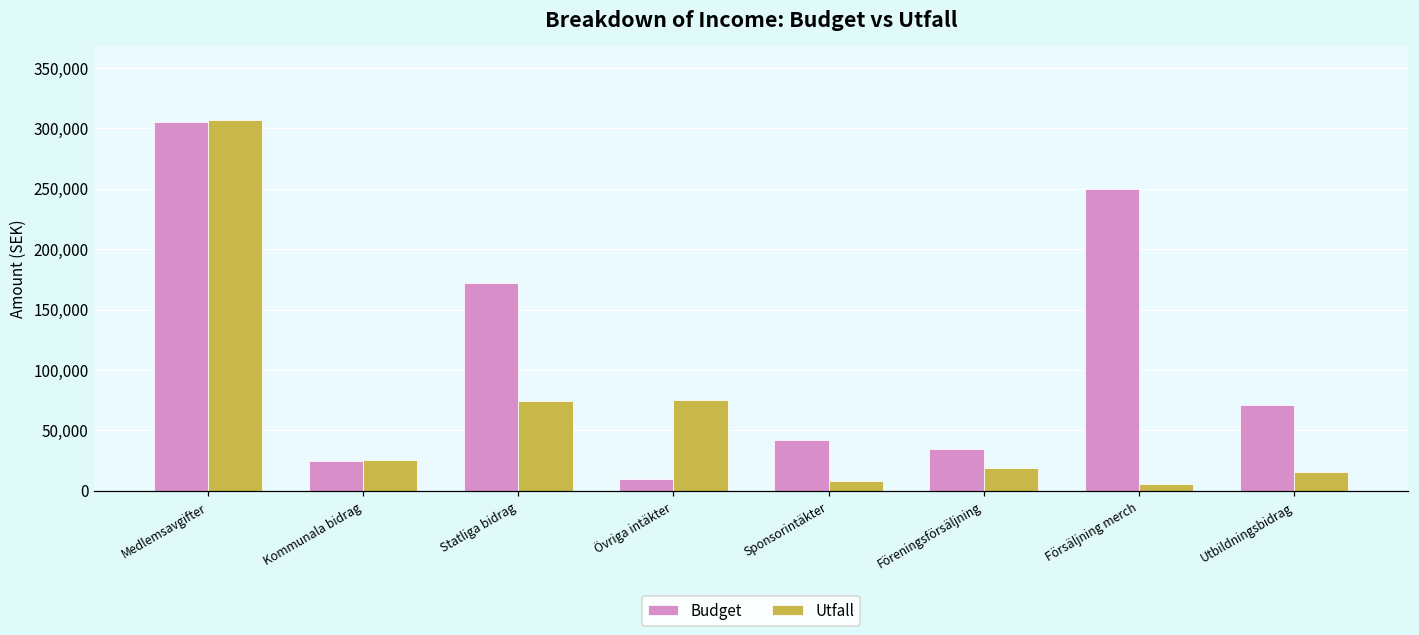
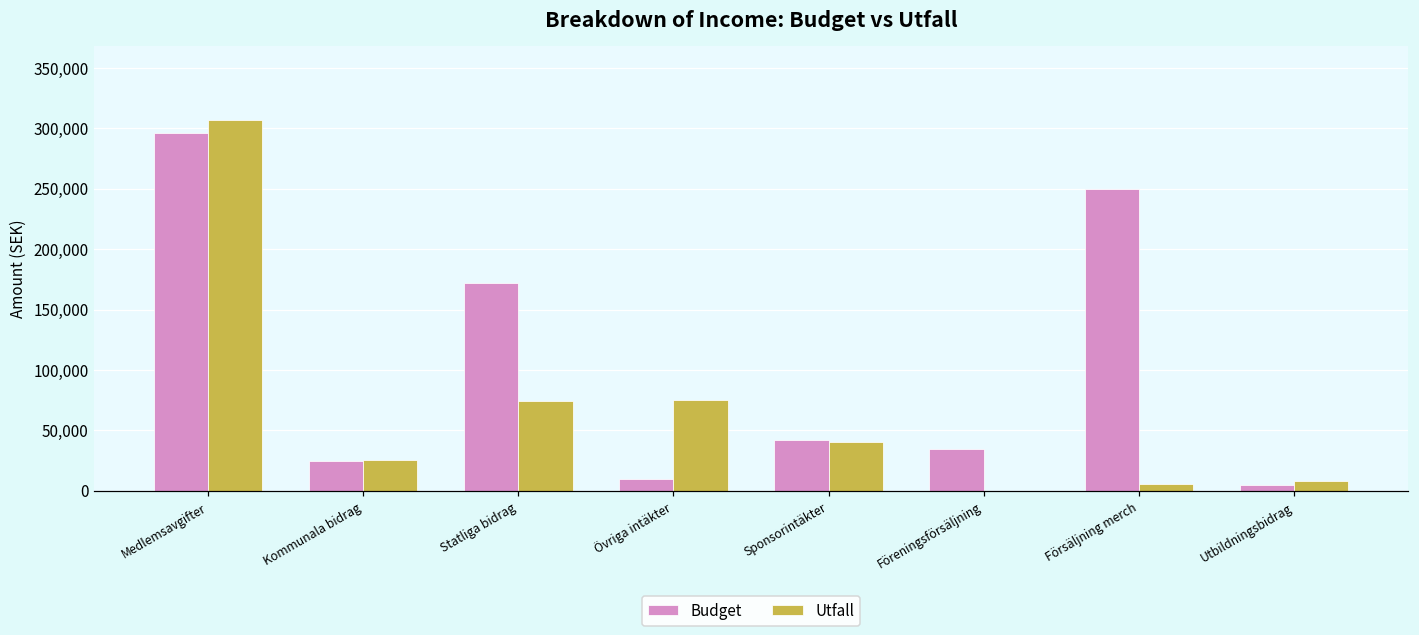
  {
    "Budget": {
-     "Medlemsavgifter": "305,000",
+     "Medlemsavgifter": "296,000",
      "Kommunala bidrag": "25,000",
      "Statliga bidrag": "172,000",
      "Övriga intäkter": "10,000",
      "Sponsorintäkter": "42,000",
      "Föreningsförsäljning": "35,000",
      "Försäljning merch": "250,000",
-     "Utbildningsbidrag": "71,000"
+     "Utbildningsbidrag": "5,000"
    },
    "Utfall": {
      "Medlemsavgifter": "307,000",
      "Kommunala bidrag": "26,000",
      "Statliga bidrag": "74,000",
      "Övriga intäkter": "75,000",
-     "Sponsorintäkter": "8,000",
-     "Föreningsförsäljning": "19,000",
+     "Sponsorintäkter": "41,000",
+     "Föreningsförsäljning": "0",
      "Försäljning merch": "6,000",
-     "Utbildningsbidrag": "16,000"
+     "Utbildningsbidrag": "8,000"
    }
  }
